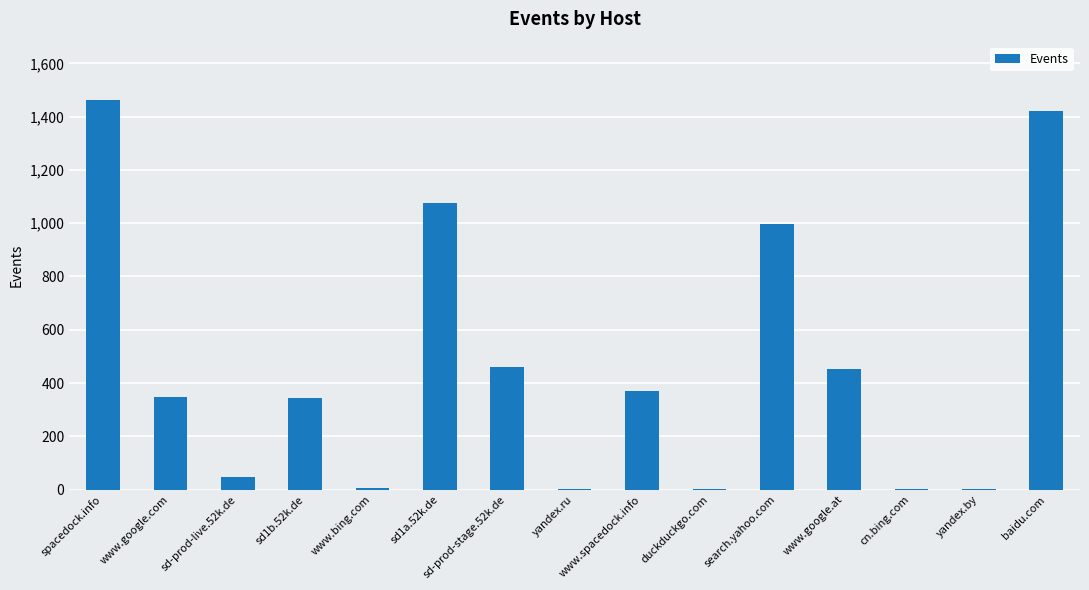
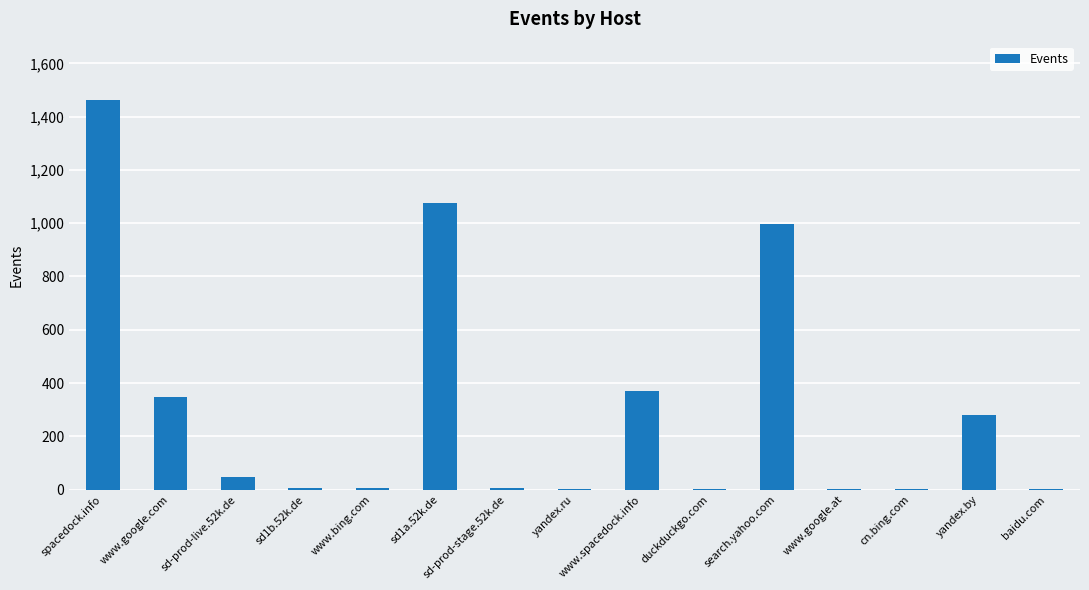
  {
    "spacedock.info": "1,460",
    "www.google.com": "350",
    "sd-prod-live.52k.de": "50",
-   "sd1b.52k.de": "340",
+   "sd1b.52k.de": "10",
    "sd1a.52k.de": "1,080",
-   "sd-prod-stage.52k.de": "460",
+   "sd-prod-stage.52k.de": "10",
    "www.spacedock.info": "370",
    "search.yahoo.com": "1,000",
-   "www.google.at": "450",
-   "yandex.by": "0",
-   "baidu.com": "1,420"
+   "www.google.at": "0",
+   "yandex.by": "280",
+   "baidu.com": "0"
  }
